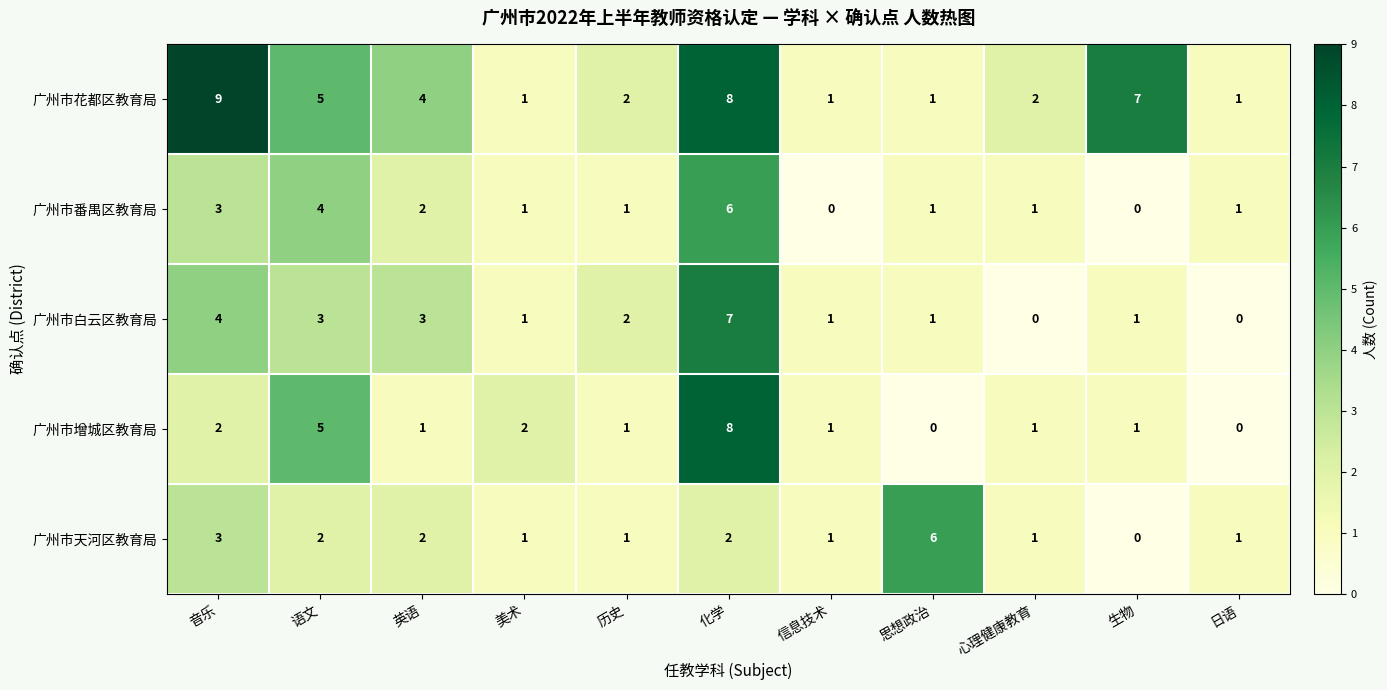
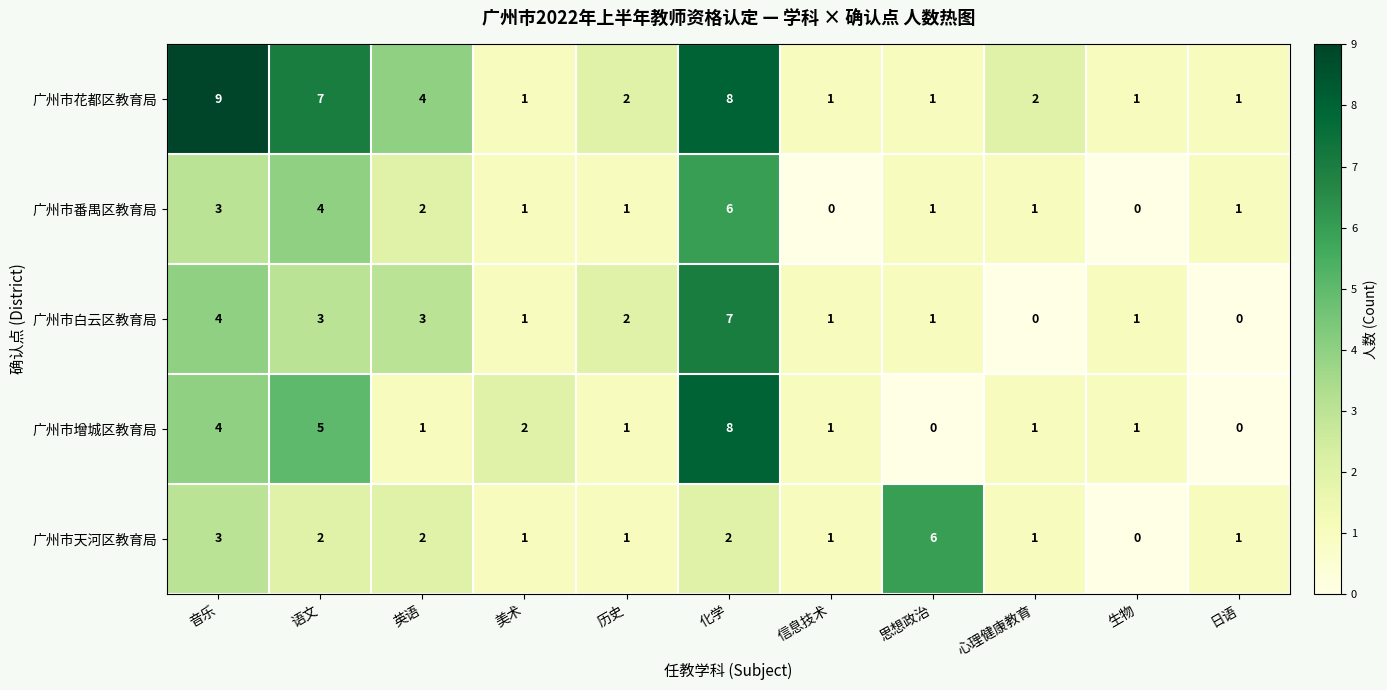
  {
    "广州市花都区教育局": {
      "音乐": 9,
-     "语文": 5,
+     "语文": 7,
      "英语": 4,
      "美术": 1,
      "历史": 2,
      "化学": 8,
      "信息技术": 1,
      "思想政治": 1,
      "心理健康教育": 2,
-     "生物": 7,
+     "生物": 1,
      "日语": 1
    },
    "广州市番禺区教育局": {
      "音乐": 3,
      "语文": 4,
      "英语": 2,
      "美术": 1,
      "历史": 1,
      "化学": 6,
      "信息技术": 0,
      "思想政治": 1,
      "心理健康教育": 1,
      "生物": 0,
      "日语": 1
    },
    "广州市白云区教育局": {
      "音乐": 4,
      "语文": 3,
      "英语": 3,
      "美术": 1,
      "历史": 2,
      "化学": 7,
      "信息技术": 1,
      "思想政治": 1,
      "心理健康教育": 0,
      "生物": 1,
      "日语": 0
    },
    "广州市增城区教育局": {
-     "音乐": 2,
+     "音乐": 4,
      "语文": 5,
      "英语": 1,
      "美术": 2,
      "历史": 1,
      "化学": 8,
      "信息技术": 1,
      "思想政治": 0,
      "心理健康教育": 1,
      "生物": 1,
      "日语": 0
    },
    "广州市天河区教育局": {
      "音乐": 3,
      "语文": 2,
      "英语": 2,
      "美术": 1,
      "历史": 1,
      "化学": 2,
      "信息技术": 1,
      "思想政治": 6,
      "心理健康教育": 1,
      "生物": 0,
      "日语": 1
    }
  }
